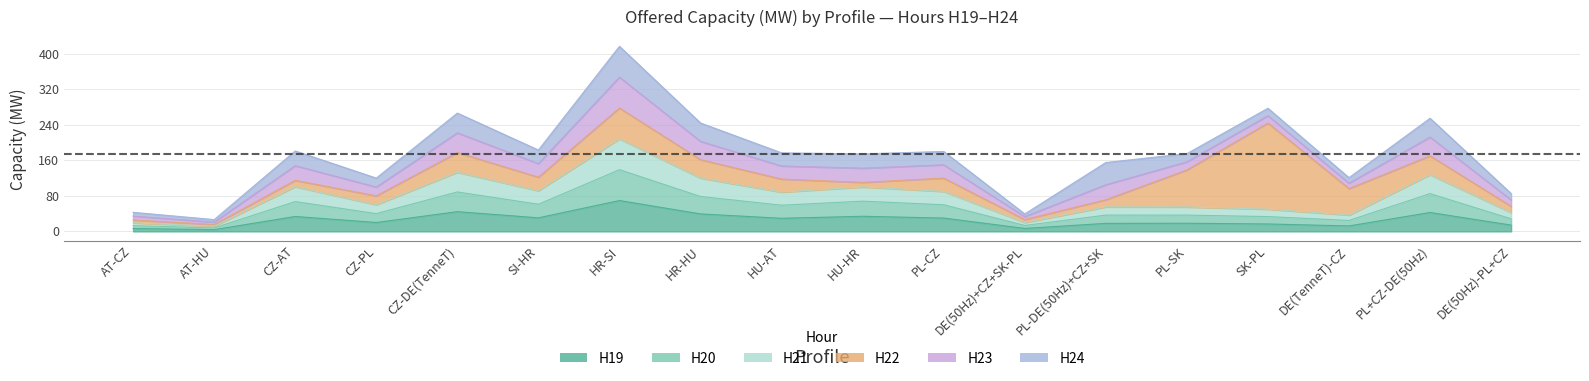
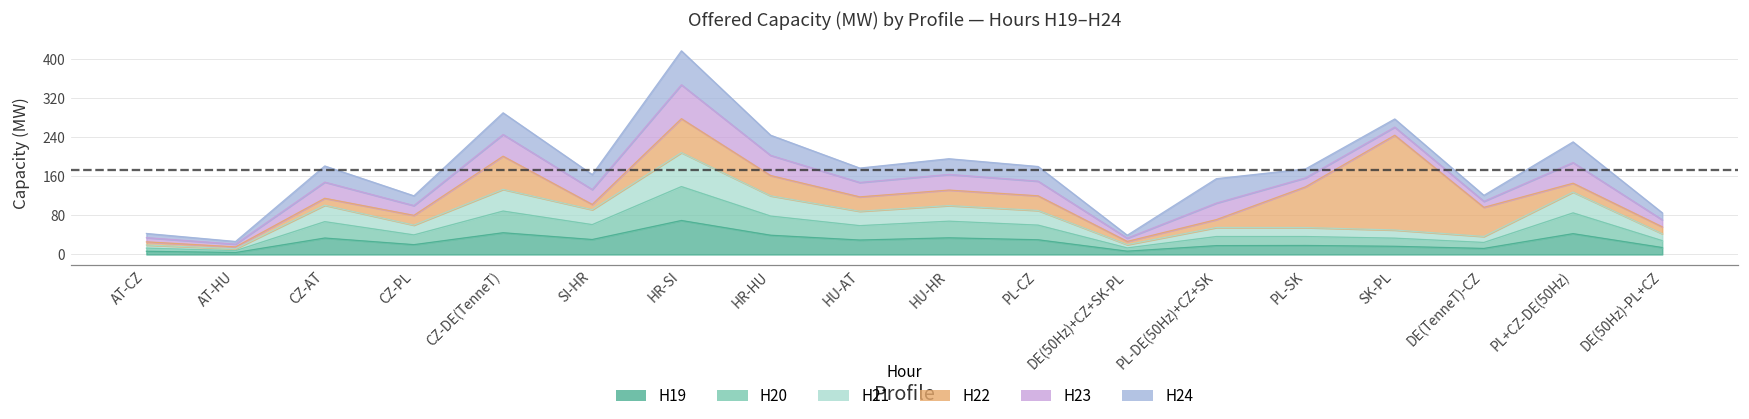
  {
    "H22": {
      "AT-CZ": 10,
      "CZ-AT": 10,
      "CZ-PL": 20,
-     "CZ-DE(TenneT)": 40,
-     "SI-HR": 30,
+     "CZ-DE(TenneT)": 70,
+     "SI-HR": 10,
      "HR-SI": 70,
      "HR-HU": 40,
      "HU-AT": 30,
-     "HU-HR": 10,
+     "HU-HR": 30,
      "PL-CZ": 30,
      "DE(50Hz)+CZ+SK-PL": 10,
      "PL-DE(50Hz)+CZ+SK": 20,
      "PL-SK": 80,
      "SK-PL": 190,
      "DE(TenneT)-CZ": 60,
-     "PL+CZ-DE(50Hz)": 40,
+     "PL+CZ-DE(50Hz)": 20,
      "DE(50Hz)-PL+CZ": 10
    }
  }
